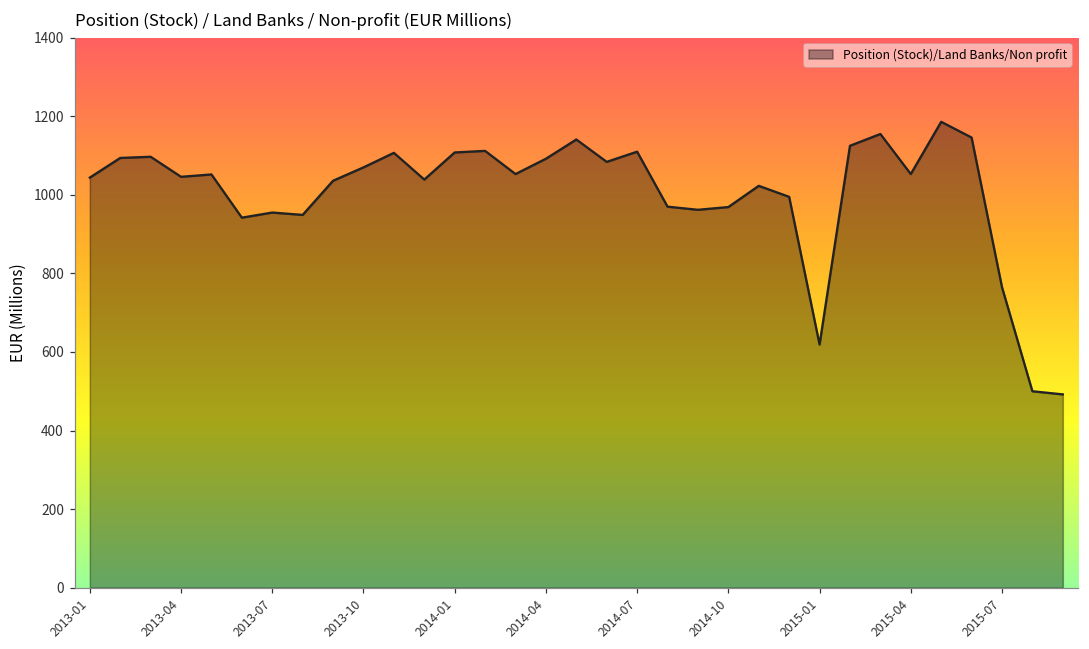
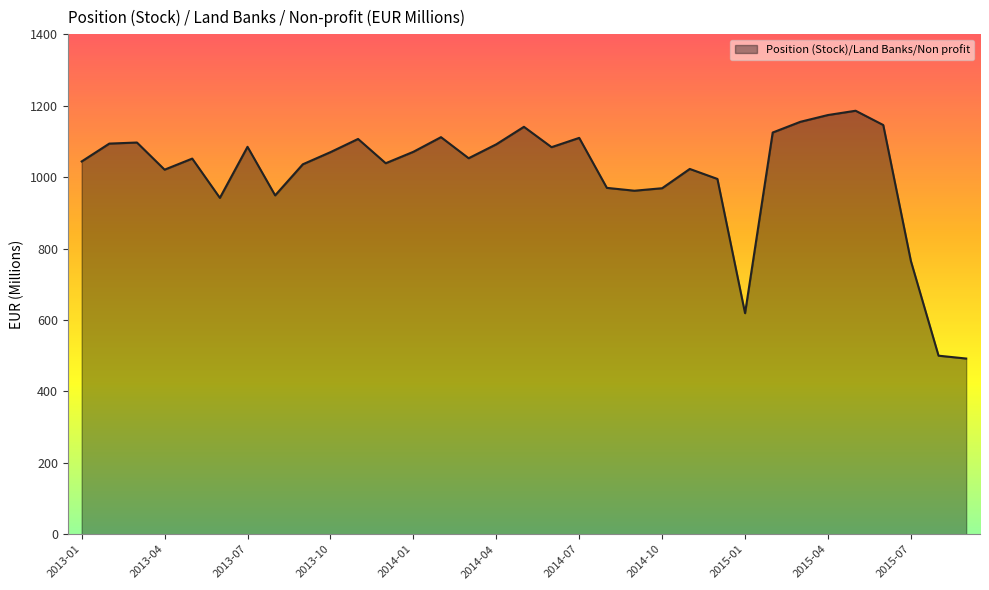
  {
    "2013-01": 1040,
-   "2013-04": 1050,
-   "2013-07": 960,
+   "2013-04": 1020,
+   "2013-07": 1090,
    "2013-10": 1070,
-   "2014-01": 1110,
+   "2014-01": 1070,
    "2014-04": 1090,
    "2014-07": 1110,
    "2014-10": 970,
    "2015-01": 620,
-   "2015-04": 1050,
+   "2015-04": 1170,
    "2015-07": 770
  }
